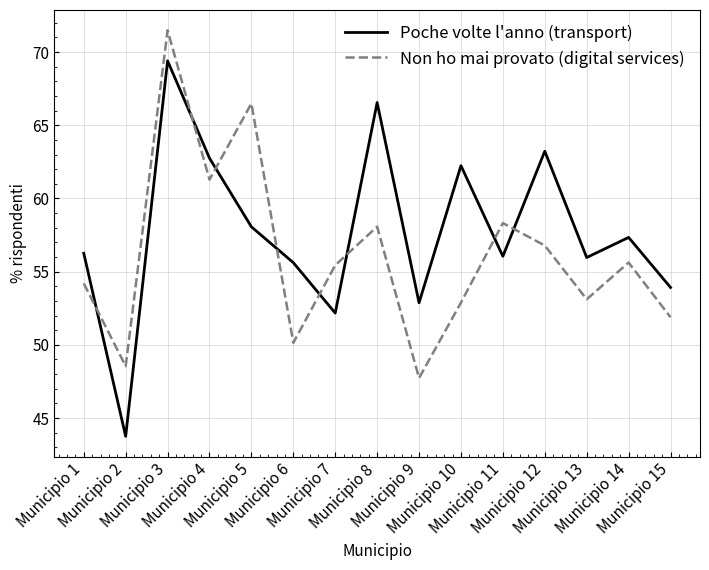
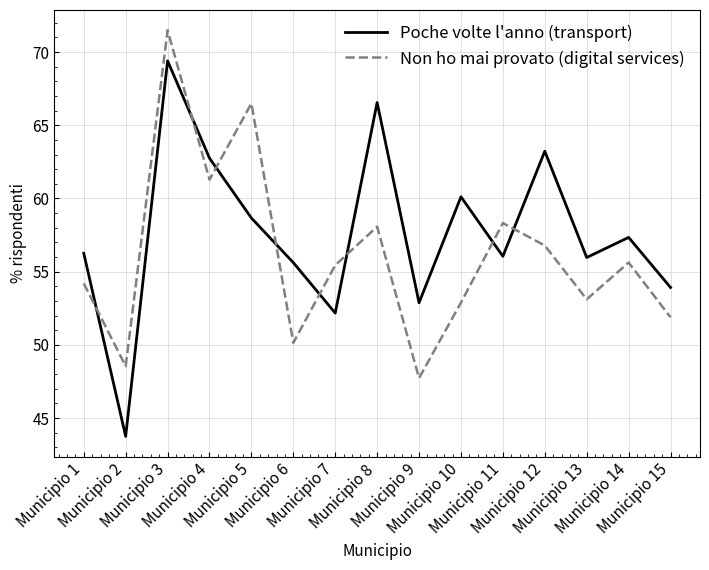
  {
    "Poche volte l'anno (transport)": {
      "Municipio 1": 56.3,
      "Municipio 2": 43.7,
      "Municipio 3": 69.4,
      "Municipio 4": 62.8,
-     "Municipio 5": 58.1,
+     "Municipio 5": 58.7,
      "Municipio 6": 55.6,
      "Municipio 7": 52.2,
      "Municipio 8": 66.6,
      "Municipio 9": 52.9,
-     "Municipio 10": 62.2,
+     "Municipio 10": 60.1,
      "Municipio 11": 56.0,
      "Municipio 12": 63.2,
      "Municipio 13": 56.0,
      "Municipio 14": 57.3,
      "Municipio 15": 53.9
    },
    "Non ho mai provato (digital services)": {
      "Municipio 1": 54.2,
      "Municipio 2": 48.5,
      "Municipio 3": 71.5,
      "Municipio 4": 61.3,
      "Municipio 5": 66.5,
      "Municipio 6": 50.1,
      "Municipio 7": 55.4,
      "Municipio 8": 58.1,
      "Municipio 9": 47.7,
      "Municipio 10": 52.9,
      "Municipio 11": 58.3,
      "Municipio 12": 56.8,
      "Municipio 13": 53.1,
      "Municipio 14": 55.6,
      "Municipio 15": 51.9
    }
  }
